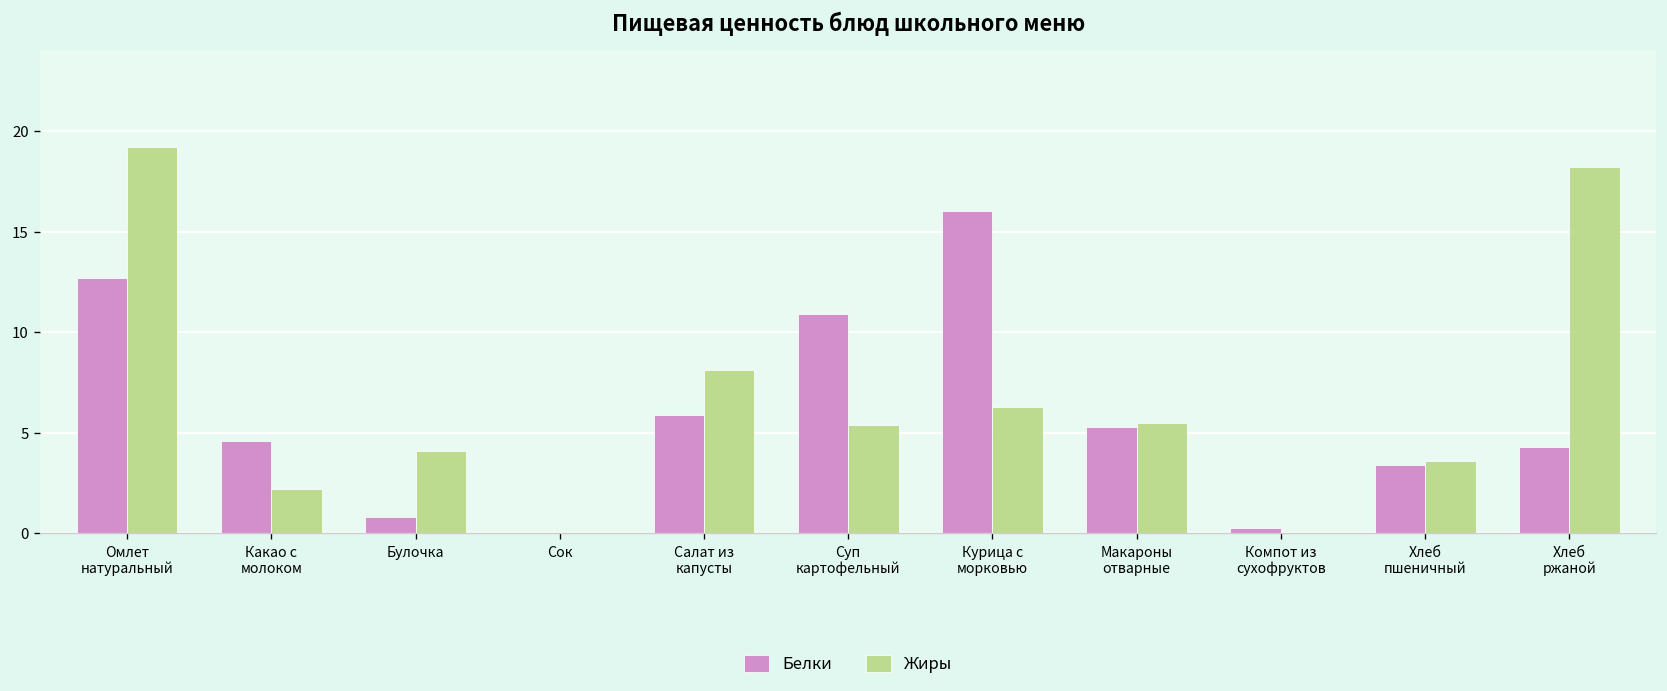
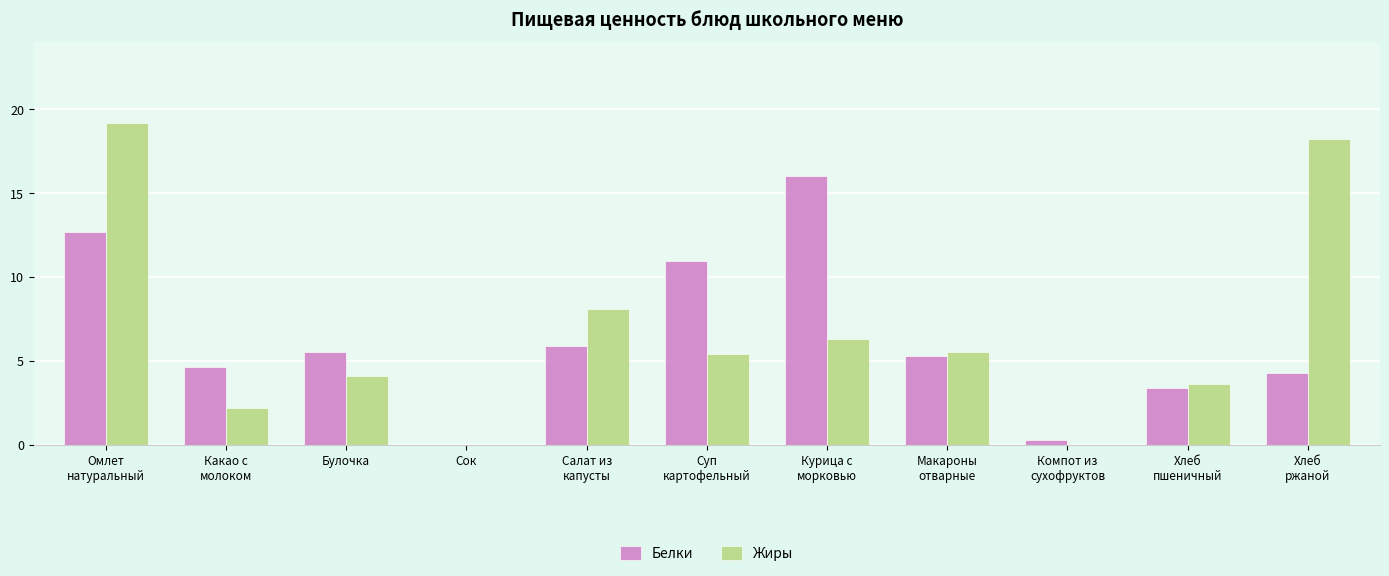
  {
    "Белки": {
      "Омлет натуральный": 12.7,
      "Какао с молоком": 4.6,
-     "Булочка": 0.8,
+     "Булочка": 5.5,
      "Сок": 0.0,
      "Салат из капусты": 5.9,
      "Суп картофельный": 10.9,
      "Курица с морковью": 16.0,
      "Макароны отварные": 5.3,
      "Компот из сухофруктов": 0.3,
      "Хлеб пшеничный": 3.4,
      "Хлеб ржаной": 4.3
    },
    "Жиры": {
      "Омлет натуральный": 19.2,
      "Какао с молоком": 2.2,
      "Булочка": 4.1,
      "Сок": 0.0,
      "Салат из капусты": 8.1,
      "Суп картофельный": 5.4,
      "Курица с морковью": 6.3,
      "Макароны отварные": 5.5,
      "Компот из сухофруктов": 0.0,
      "Хлеб пшеничный": 3.6,
      "Хлеб ржаной": 18.2
    }
  }
